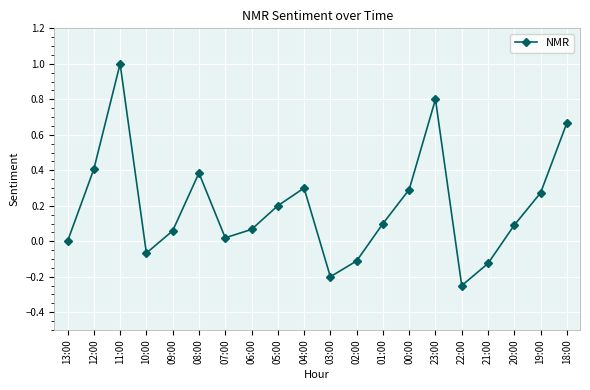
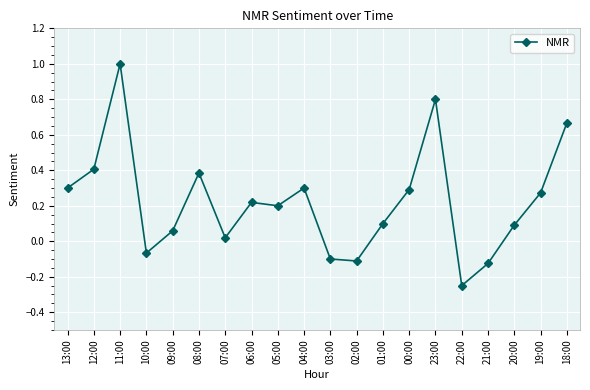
  {
-   "13:00": 0.0,
+   "13:00": 0.3,
    "12:00": 0.41,
    "11:00": 1.00,
    "10:00": -0.07,
    "09:00": 0.06,
    "08:00": 0.38,
    "07:00": 0.02,
-   "06:00": 0.07,
+   "06:00": 0.22,
    "05:00": 0.20,
    "04:00": 0.30,
-   "03:00": -0.2,
+   "03:00": -0.1,
    "02:00": -0.11,
    "01:00": 0.10,
    "00:00": 0.29,
    "23:00": 0.80,
    "22:00": -0.25,
    "21:00": -0.13,
    "20:00": 0.09,
    "19:00": 0.27,
    "18:00": 0.67
  }
